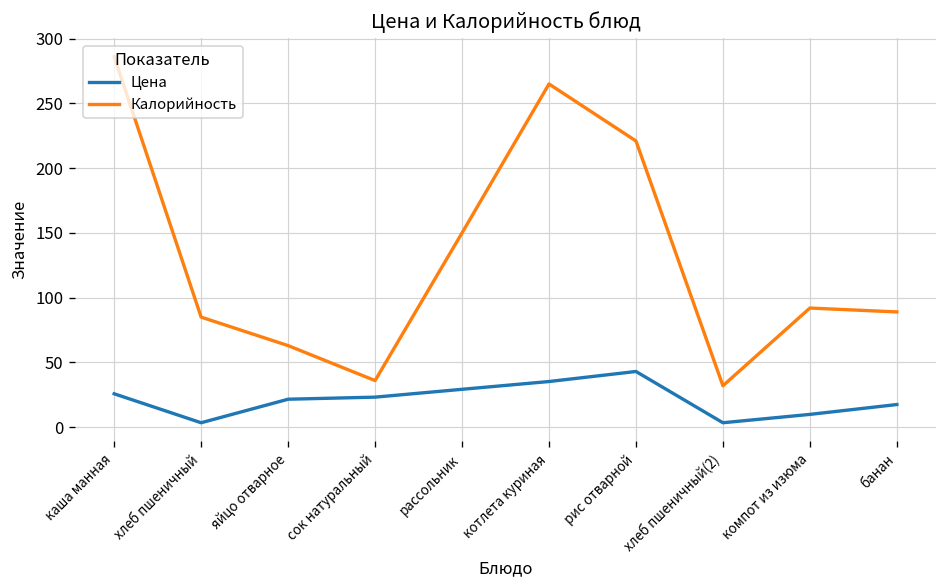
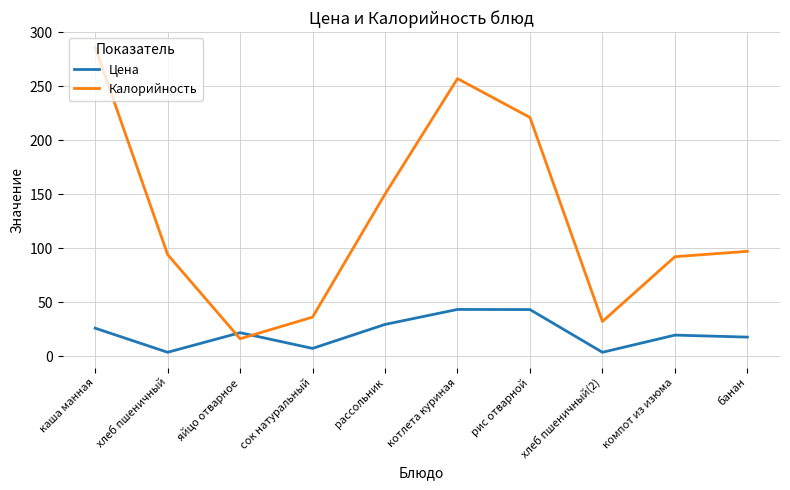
  {
    "Цена": {
      "каша манная": 26,
      "хлеб пшеничный": 3,
      "яйцо отварное": 22,
-     "сок натуральный": 23,
+     "сок натуральный": 7,
      "рассольник": 29,
-     "котлета куриная": 35,
+     "котлета куриная": 43,
      "рис отварной": 43,
      "хлеб пшеничный(2)": 3,
-     "компот из изюма": 10,
+     "компот из изюма": 19,
      "банан": 18
    },
    "Калорийность": {
-     "хлеб пшеничный": 85,
-     "яйцо отварное": 63,
+     "хлеб пшеничный": 94,
+     "яйцо отварное": 16,
      "сок натуральный": 36,
      "рассольник": 150,
-     "котлета куриная": 265,
+     "котлета куриная": 257,
      "рис отварной": 221,
      "хлеб пшеничный(2)": 32,
      "компот из изюма": 92,
-     "банан": 89
+     "банан": 97
    }
  }
